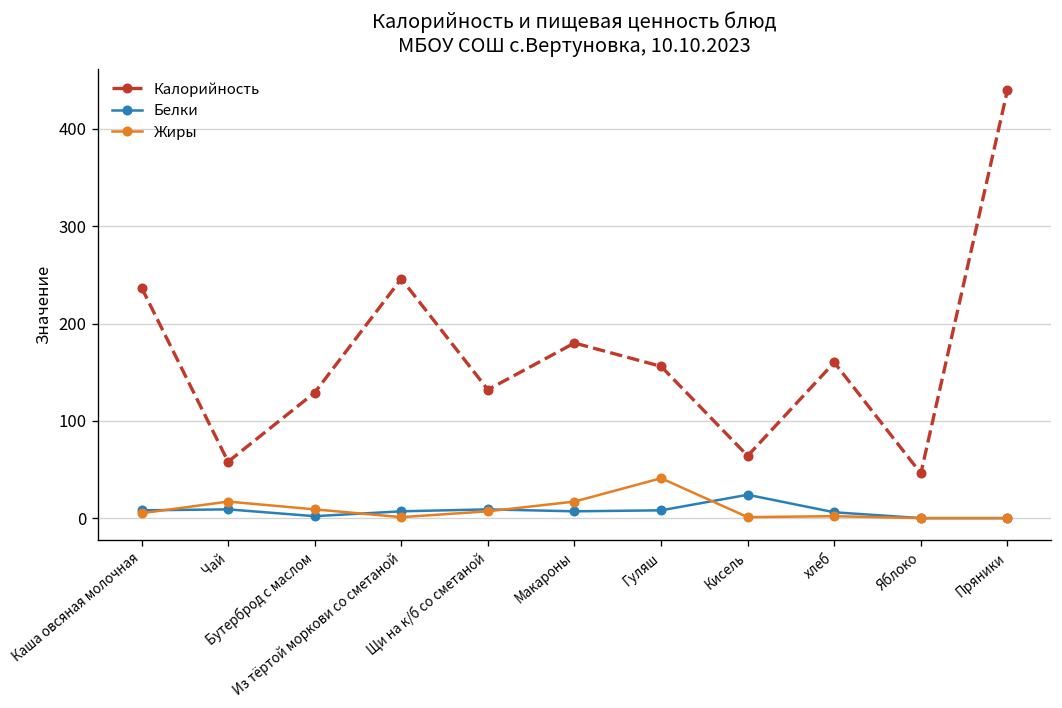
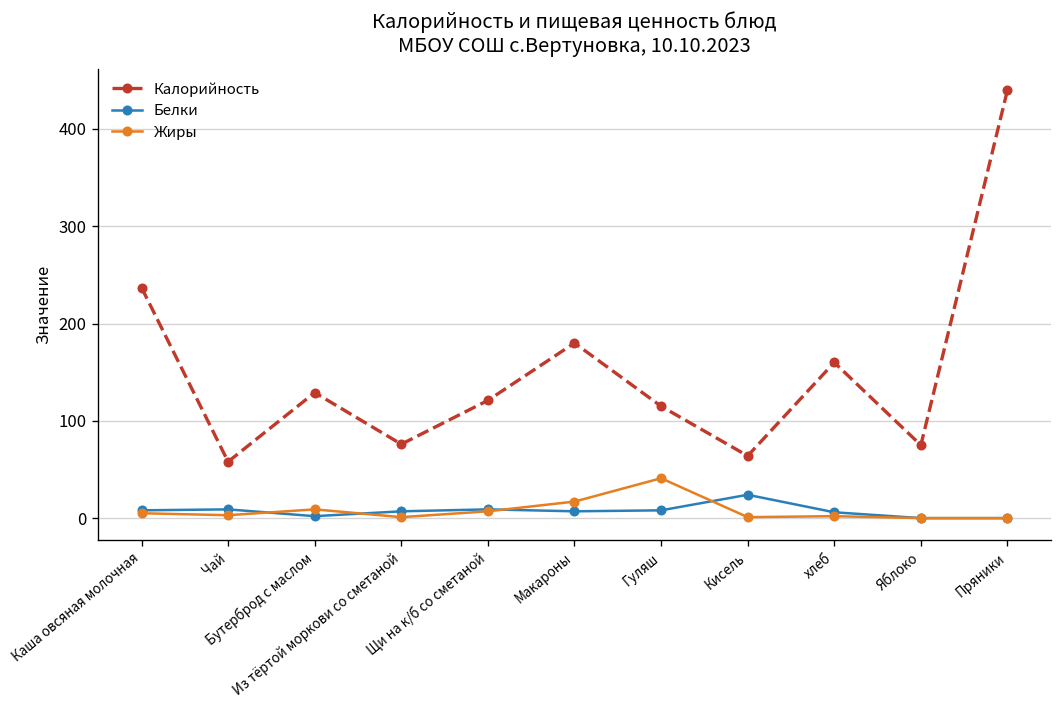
  {
    "Калорийность": {
      "Каша овсяная молочная": 240,
      "Чай": 60,
      "Бутерброд с маслом": 130,
-     "Из тёртой моркови со сметаной": 250,
-     "Щи на к/б со сметаной": 130,
+     "Из тёртой моркови со сметаной": 80,
+     "Щи на к/б со сметаной": 120,
      "Макароны": 180,
-     "Гуляш": 160,
+     "Гуляш": 120,
      "Кисель": 60,
      "хлеб": 160,
-     "Яблоко": 50,
+     "Яблоко": 80,
      "Пряники": 440
    },
    "Белки": {
      "Чай": 10,
      "Бутерброд с маслом": 0,
      "Из тёртой моркови со сметаной": 10,
      "Макароны": 10,
      "Гуляш": 10,
      "Кисель": 20,
      "хлеб": 10
    },
    "Жиры": {
-     "Чай": 20,
+     "Чай": 0,
      "Бутерброд с маслом": 10,
      "Из тёртой моркови со сметаной": 0,
      "Макароны": 20,
      "Гуляш": 40,
      "Кисель": 0,
      "хлеб": 0
    }
  }
